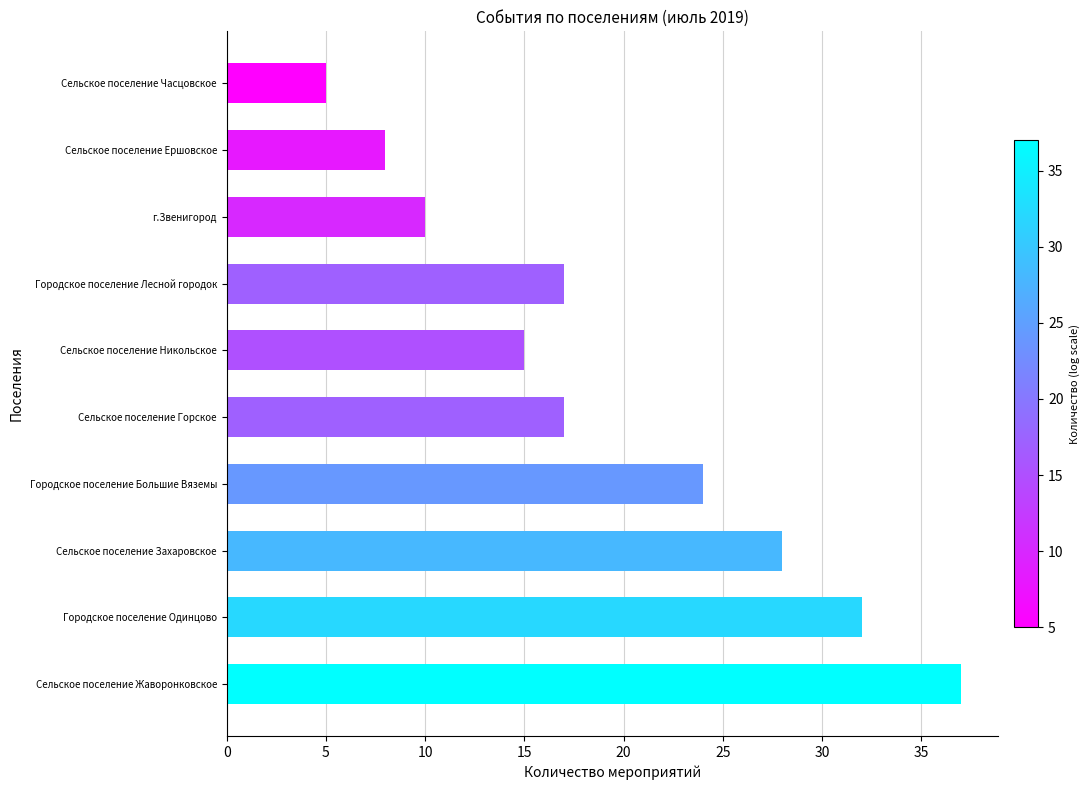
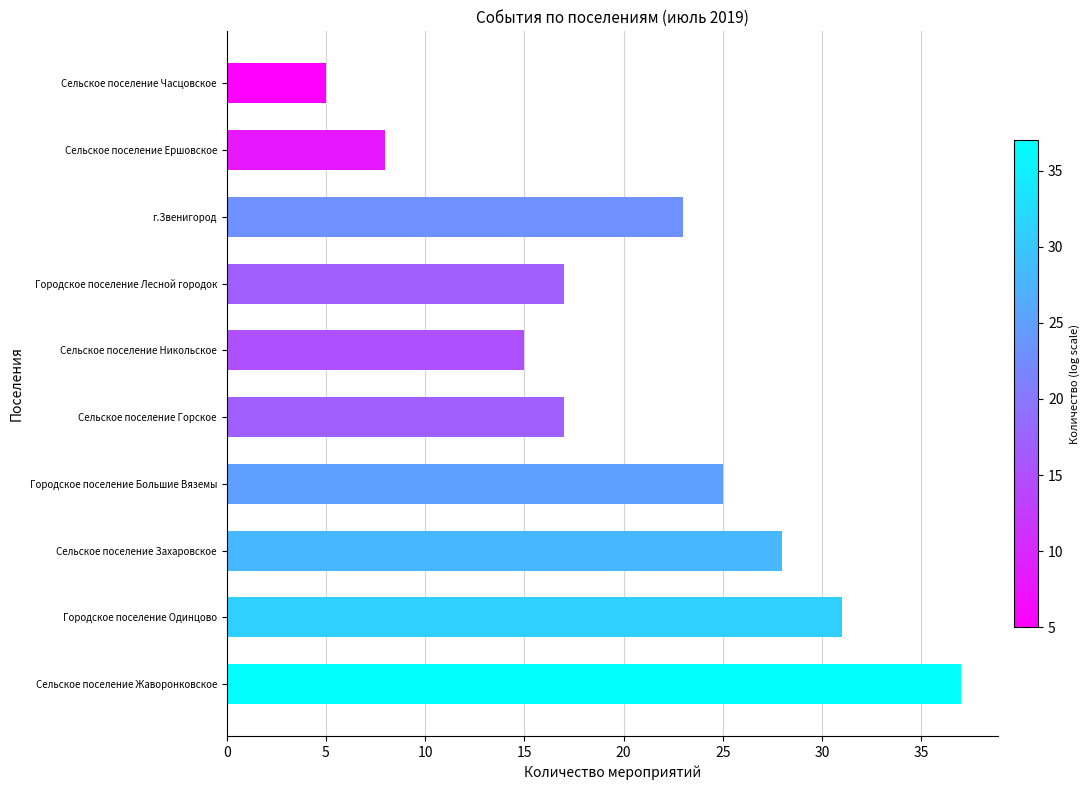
  {
    "Сельское поселение Часцовское": 5,
    "Сельское поселение Ершовское": 8,
-   "г.Звенигород": 10,
+   "г.Звенигород": 23,
    "Городское поселение Лесной городок": 17,
    "Сельское поселение Никольское": 15,
    "Сельское поселение Горское": 17,
-   "Городское поселение Большие Вяземы": 24,
+   "Городское поселение Большие Вяземы": 25,
    "Сельское поселение Захаровское": 28,
-   "Городское поселение Одинцово": 32,
+   "Городское поселение Одинцово": 31,
    "Сельское поселение Жаворонковское": 37
  }
